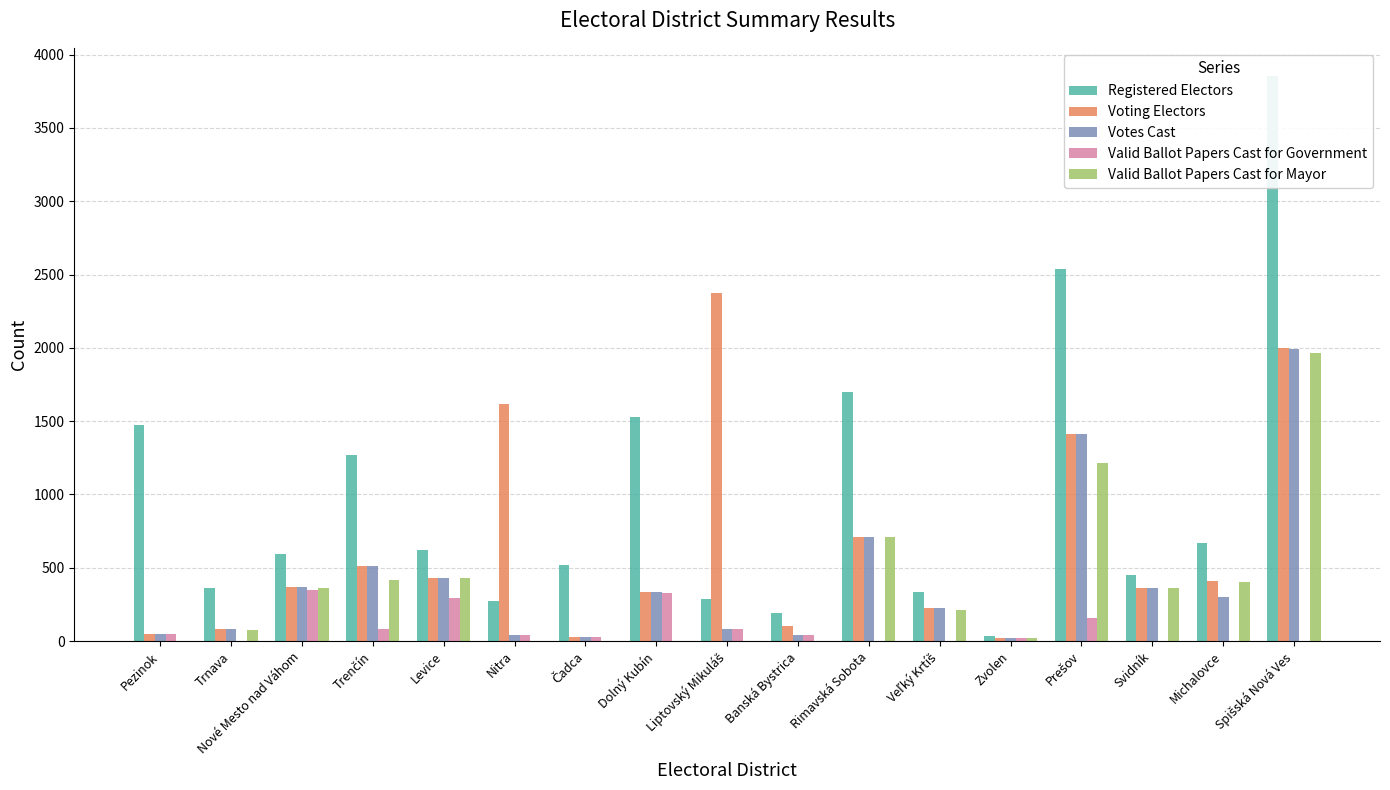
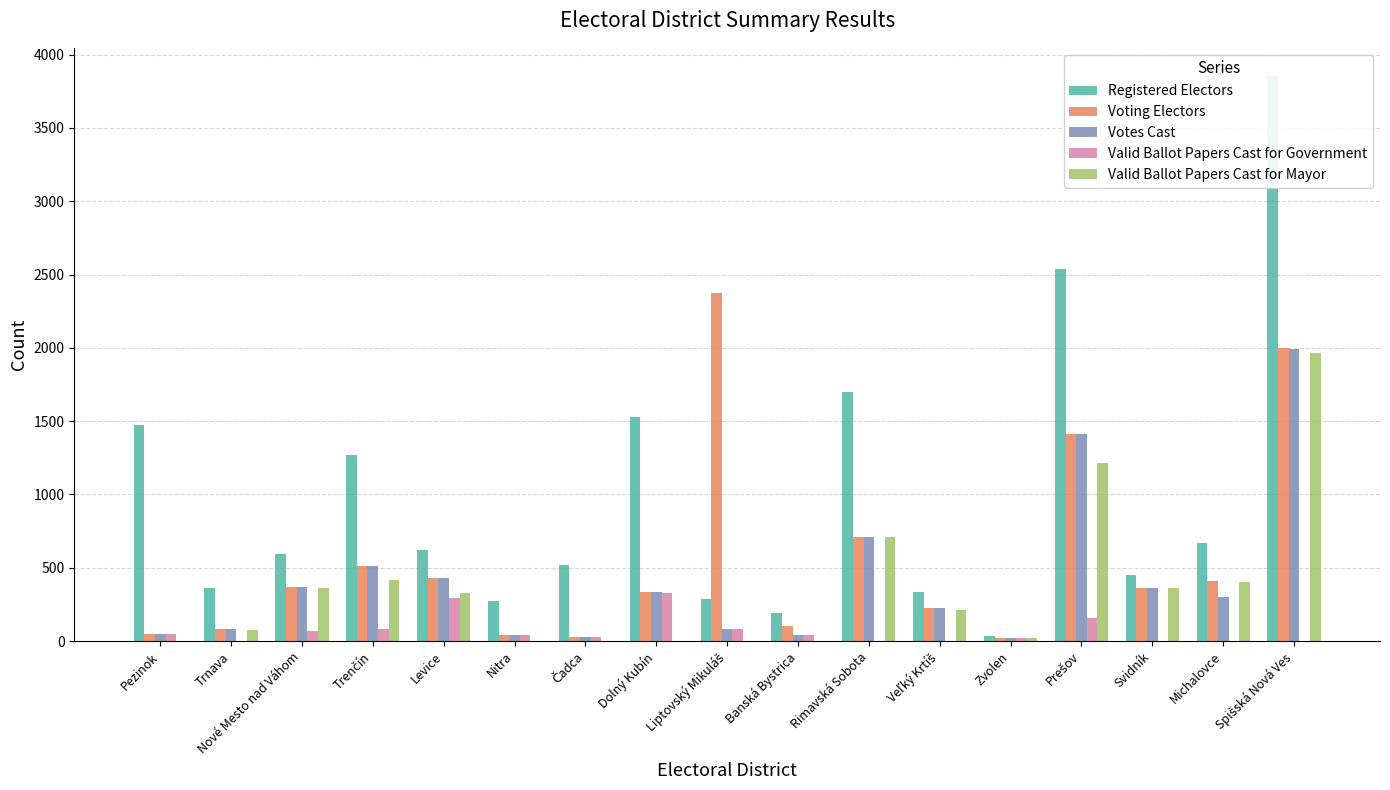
  {
    "Registered Electors": {
      "Pezinok": 1470,
      "Trnava": 360,
      "Nové Mesto nad Váhom": 590,
      "Trenčín": 1270,
      "Levice": 620,
      "Nitra": 280,
      "Čadca": 520,
      "Dolný Kubín": 1530,
      "Liptovský Mikuláš": 290,
      "Banská Bystrica": 190,
      "Rimavská Sobota": 1700,
      "Veľký Krtíš": 340,
      "Zvolen": 40,
      "Prešov": 2540,
      "Svidník": 450,
      "Michalovce": 670
    },
    "Voting Electors": {
      "Pezinok": 50,
      "Trnava": 80,
      "Nové Mesto nad Váhom": 370,
      "Trenčín": 510,
      "Levice": 430,
-     "Nitra": 1620,
+     "Nitra": 40,
      "Čadca": 30,
      "Dolný Kubín": 330,
      "Liptovský Mikuláš": 2380,
      "Banská Bystrica": 100,
      "Rimavská Sobota": 710,
      "Veľký Krtíš": 230,
      "Zvolen": 20,
      "Prešov": 1410,
      "Svidník": 360,
      "Michalovce": 410,
      "Spišská Nová Ves": 2000
    },
    "Votes Cast": {
      "Pezinok": 50,
      "Trnava": 80,
      "Nové Mesto nad Váhom": 370,
      "Trenčín": 510,
      "Levice": 430,
      "Nitra": 40,
      "Čadca": 30,
      "Dolný Kubín": 330,
      "Liptovský Mikuláš": 90,
      "Banská Bystrica": 40,
      "Rimavská Sobota": 710,
      "Veľký Krtíš": 230,
      "Zvolen": 20,
      "Prešov": 1410,
      "Svidník": 360,
      "Michalovce": 300,
      "Spišská Nová Ves": 1990
    },
    "Valid Ballot Papers Cast for Government": {
      "Pezinok": 50,
      "Trnava": 0,
-     "Nové Mesto nad Váhom": 350,
+     "Nové Mesto nad Váhom": 70,
      "Trenčín": 80,
      "Levice": 290,
      "Nitra": 40,
      "Čadca": 30,
      "Dolný Kubín": 330,
      "Liptovský Mikuláš": 80,
      "Banská Bystrica": 40,
      "Rimavská Sobota": 0,
      "Veľký Krtíš": 0,
      "Zvolen": 20,
      "Prešov": 160,
      "Svidník": 0,
      "Michalovce": 0,
      "Spišská Nová Ves": 0
    },
    "Valid Ballot Papers Cast for Mayor": {
      "Pezinok": 0,
      "Trnava": 80,
      "Nové Mesto nad Váhom": 360,
      "Trenčín": 420,
-     "Levice": 430,
+     "Levice": 330,
      "Nitra": 0,
      "Čadca": 0,
      "Dolný Kubín": 0,
      "Liptovský Mikuláš": 0,
      "Banská Bystrica": 0,
      "Rimavská Sobota": 710,
      "Veľký Krtíš": 220,
      "Zvolen": 20,
      "Prešov": 1210,
      "Svidník": 360,
      "Michalovce": 400,
      "Spišská Nová Ves": 1970
    }
  }
